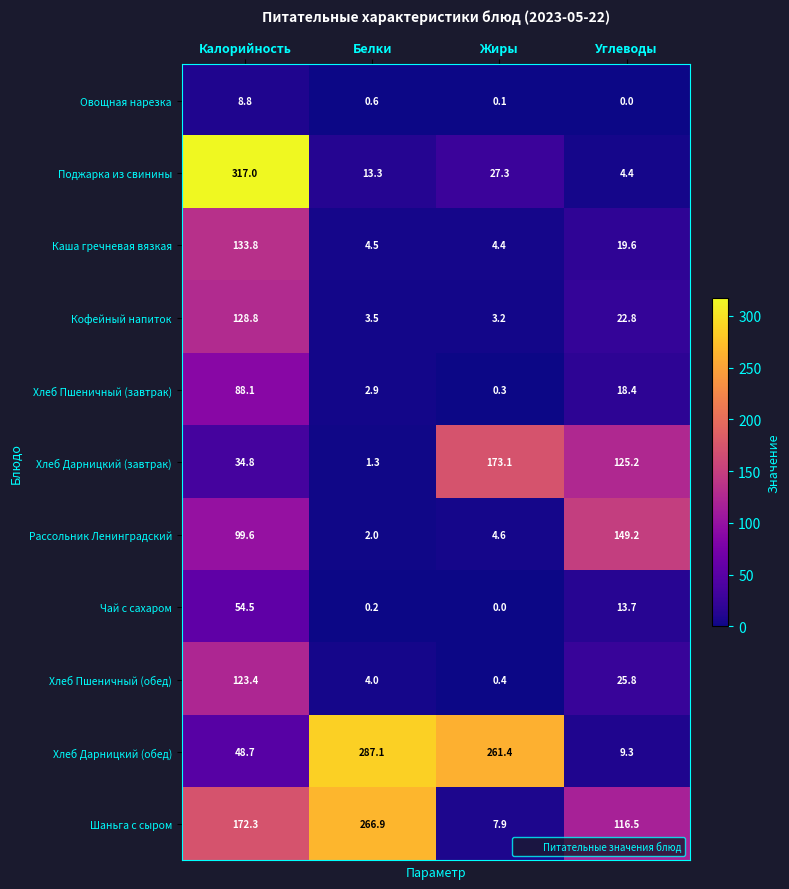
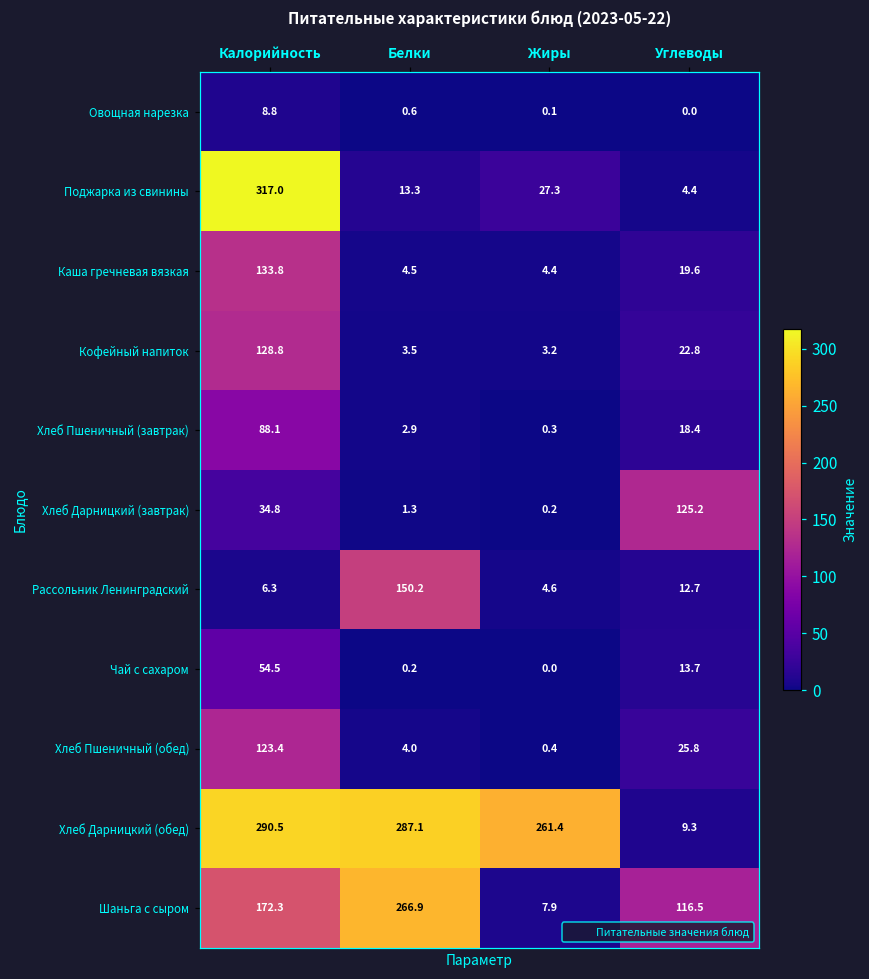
  {
    "Овощная нарезка": {
      "Калорийность": 8.8,
      "Белки": 0.6,
      "Жиры": 0.1,
      "Углеводы": 0.0
    },
    "Поджарка из свинины": {
      "Калорийность": 317.0,
      "Белки": 13.3,
      "Жиры": 27.3,
      "Углеводы": 4.4
    },
    "Каша гречневая вязкая": {
      "Калорийность": 133.8,
      "Белки": 4.5,
      "Жиры": 4.4,
      "Углеводы": 19.6
    },
    "Кофейный напиток": {
      "Калорийность": 128.8,
      "Белки": 3.5,
      "Жиры": 3.2,
      "Углеводы": 22.8
    },
    "Хлеб Пшеничный (завтрак)": {
      "Калорийность": 88.1,
      "Белки": 2.9,
      "Жиры": 0.3,
      "Углеводы": 18.4
    },
    "Хлеб Дарницкий (завтрак)": {
      "Калорийность": 34.8,
      "Белки": 1.3,
-     "Жиры": 173.1,
+     "Жиры": 0.2,
      "Углеводы": 125.2
    },
    "Рассольник Ленинградский": {
-     "Калорийность": 99.6,
-     "Белки": 2.0,
+     "Калорийность": 6.3,
+     "Белки": 150.2,
      "Жиры": 4.6,
-     "Углеводы": 149.2
+     "Углеводы": 12.7
    },
    "Чай с сахаром": {
      "Калорийность": 54.5,
      "Белки": 0.2,
      "Жиры": 0.0,
      "Углеводы": 13.7
    },
    "Хлеб Пшеничный (обед)": {
      "Калорийность": 123.4,
      "Белки": 4.0,
      "Жиры": 0.4,
      "Углеводы": 25.8
    },
    "Хлеб Дарницкий (обед)": {
-     "Калорийность": 48.7,
+     "Калорийность": 290.5,
      "Белки": 287.1,
      "Жиры": 261.4,
      "Углеводы": 9.3
    },
    "Шаньга с сыром": {
      "Калорийность": 172.3,
      "Белки": 266.9,
      "Жиры": 7.9,
      "Углеводы": 116.5
    }
  }
